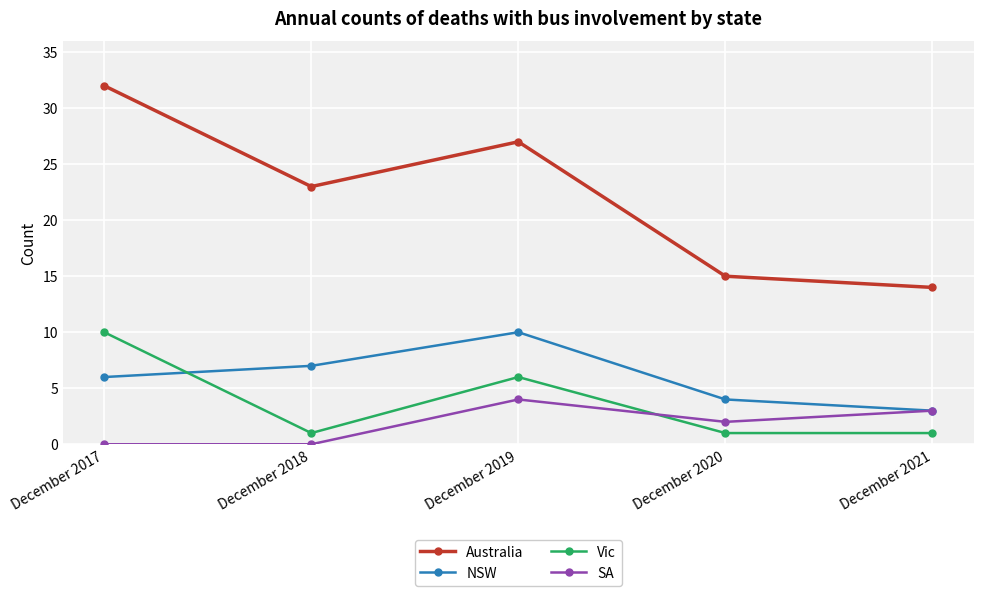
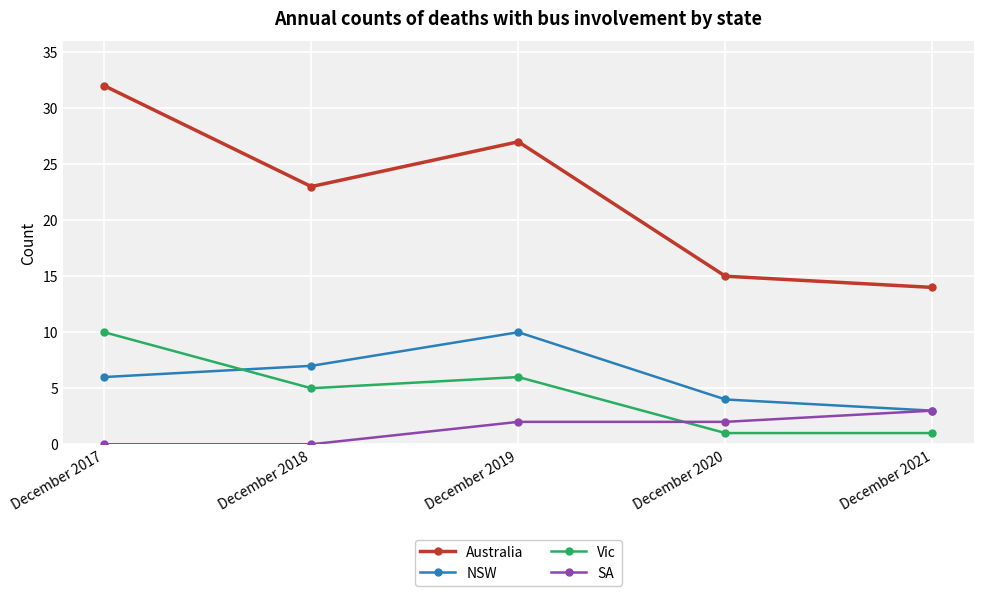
  {
    "Australia": {
      "December 2017": 32,
      "December 2018": 23,
      "December 2019": 27,
      "December 2020": 15,
      "December 2021": 14
    },
    "NSW": {
      "December 2017": 6,
      "December 2018": 7,
      "December 2019": 10,
      "December 2020": 4
    },
    "Vic": {
      "December 2017": 10,
-     "December 2018": 1,
+     "December 2018": 5,
      "December 2019": 6,
      "December 2020": 1,
      "December 2021": 1
    },
    "SA": {
      "December 2017": 0,
      "December 2018": 0,
-     "December 2019": 4,
+     "December 2019": 2,
      "December 2020": 2
    }
  }
